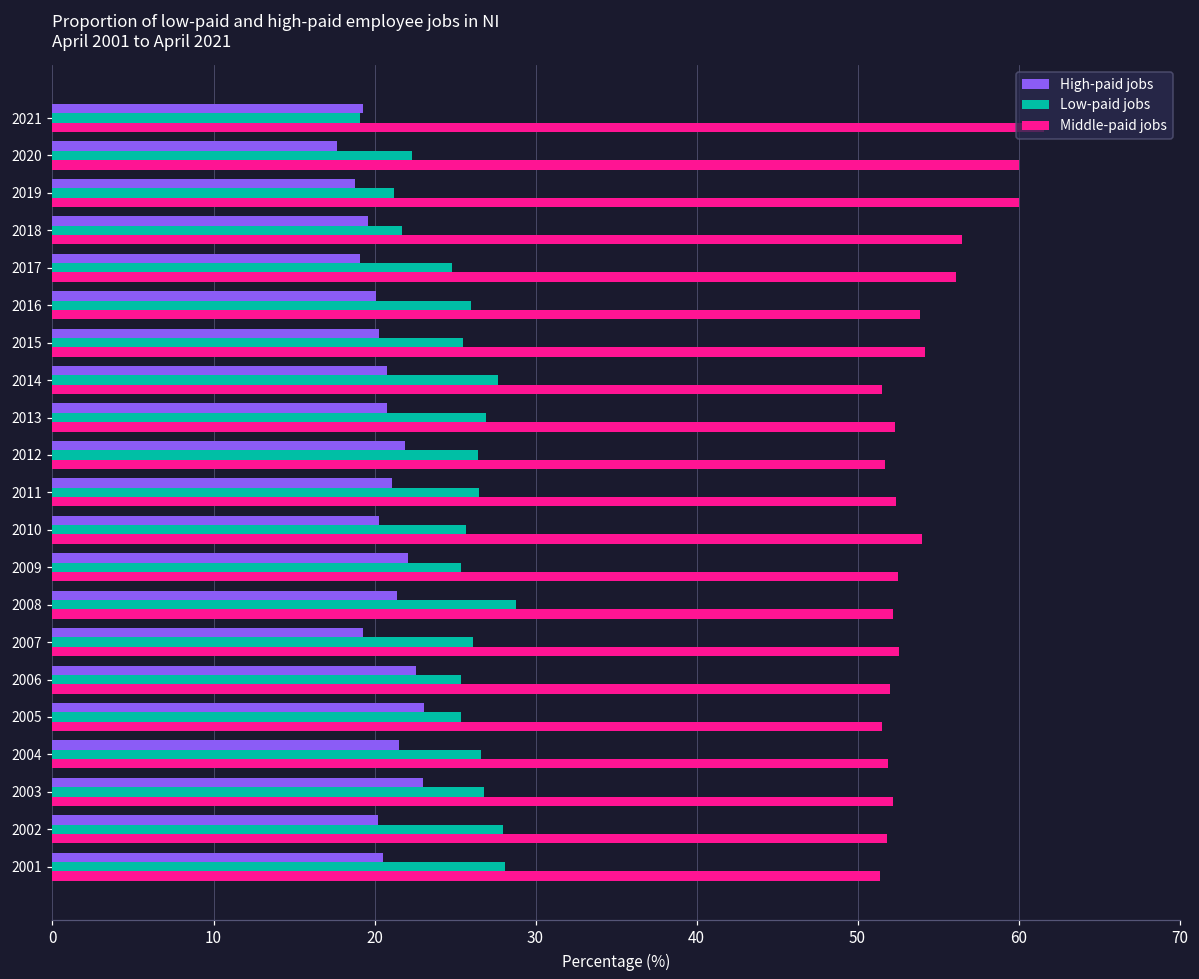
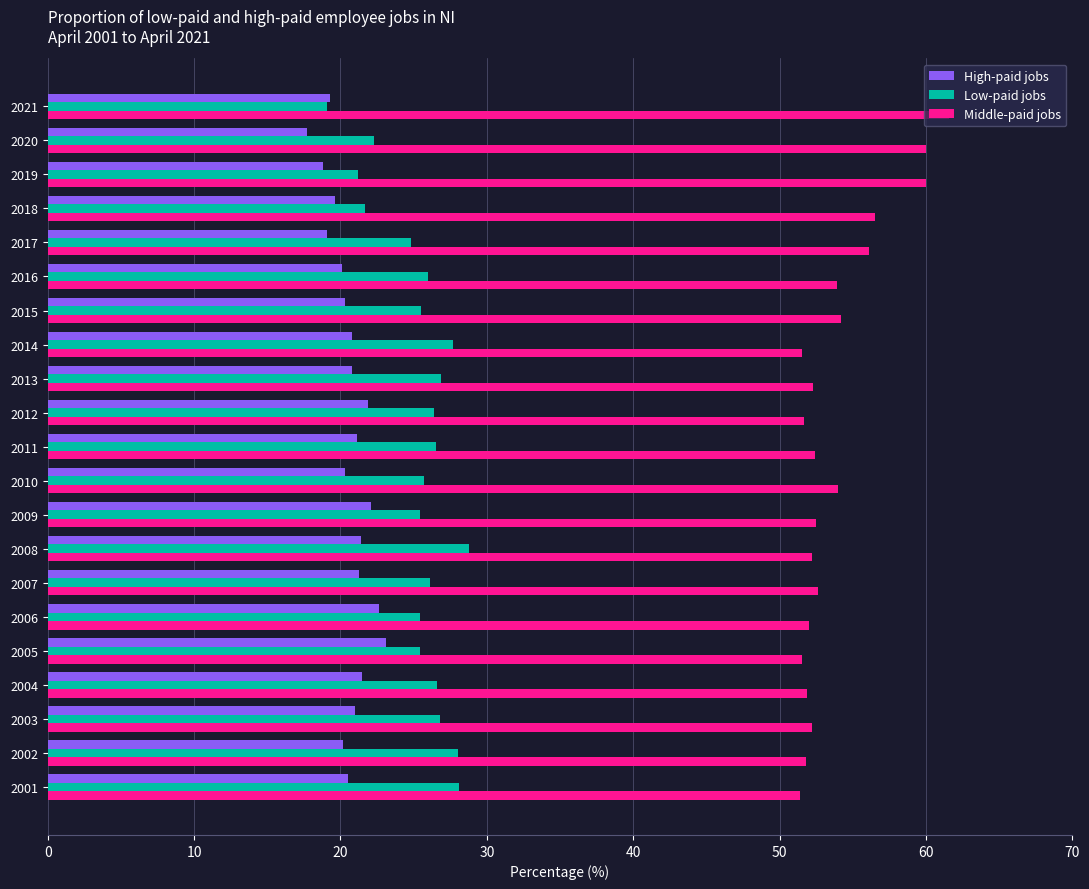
  {
    "High-paid jobs": {
      "2021": 19.3,
      "2020": 17.7,
      "2019": 18.8,
      "2018": 19.6,
      "2017": 19.1,
      "2016": 20.1,
      "2015": 20.3,
      "2014": 20.8,
      "2013": 20.8,
      "2012": 21.9,
      "2011": 21.1,
      "2010": 20.3,
      "2009": 22.1,
      "2008": 21.4,
-     "2007": 19.3,
+     "2007": 21.3,
      "2006": 22.6,
      "2005": 23.1,
      "2004": 21.5,
-     "2003": 23,
+     "2003": 21,
      "2002": 20.2,
      "2001": 20.5
    },
    "Low-paid jobs": {
      "2021": 19.1,
      "2020": 22.3,
      "2019": 21.2,
      "2018": 21.7,
      "2017": 24.8,
      "2016": 26.0,
      "2015": 25.5,
      "2014": 27.7,
      "2013": 26.9,
      "2012": 26.4,
      "2011": 26.5,
      "2010": 25.7,
      "2009": 25.4,
      "2008": 28.8,
      "2007": 26.1,
      "2006": 25.4,
      "2005": 25.4,
      "2004": 26.6,
      "2003": 26.8,
      "2002": 28.0,
      "2001": 28.1
    },
    "Middle-paid jobs": {
      "2020": 60.0,
      "2019": 60.0,
      "2018": 56.5,
      "2017": 56.1,
      "2016": 53.9,
      "2015": 54.2,
      "2014": 51.5,
      "2013": 52.3,
      "2012": 51.7,
      "2011": 52.4,
      "2010": 54.0,
      "2009": 52.5,
      "2008": 52.2,
      "2007": 52.6,
      "2006": 52.0,
      "2005": 51.5,
      "2004": 51.9,
      "2003": 52.2,
      "2002": 51.8,
      "2001": 51.4
    }
  }
